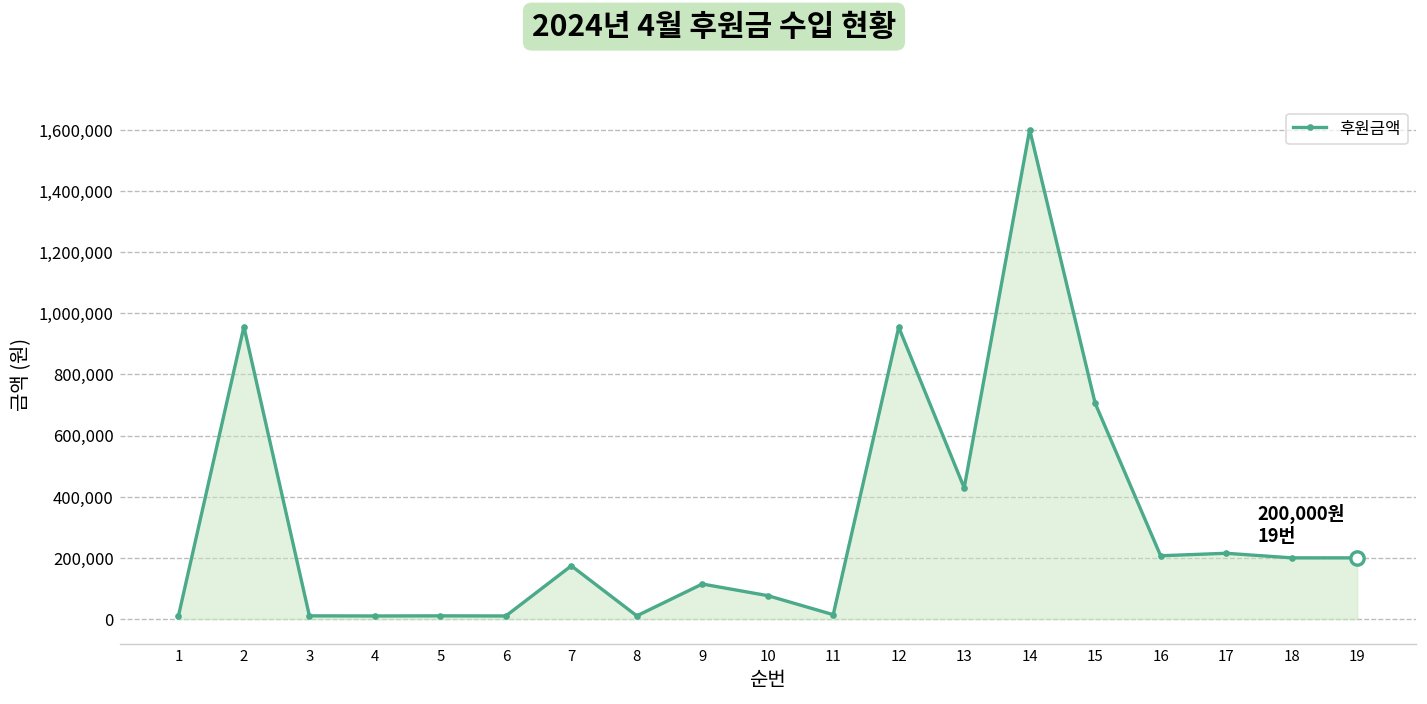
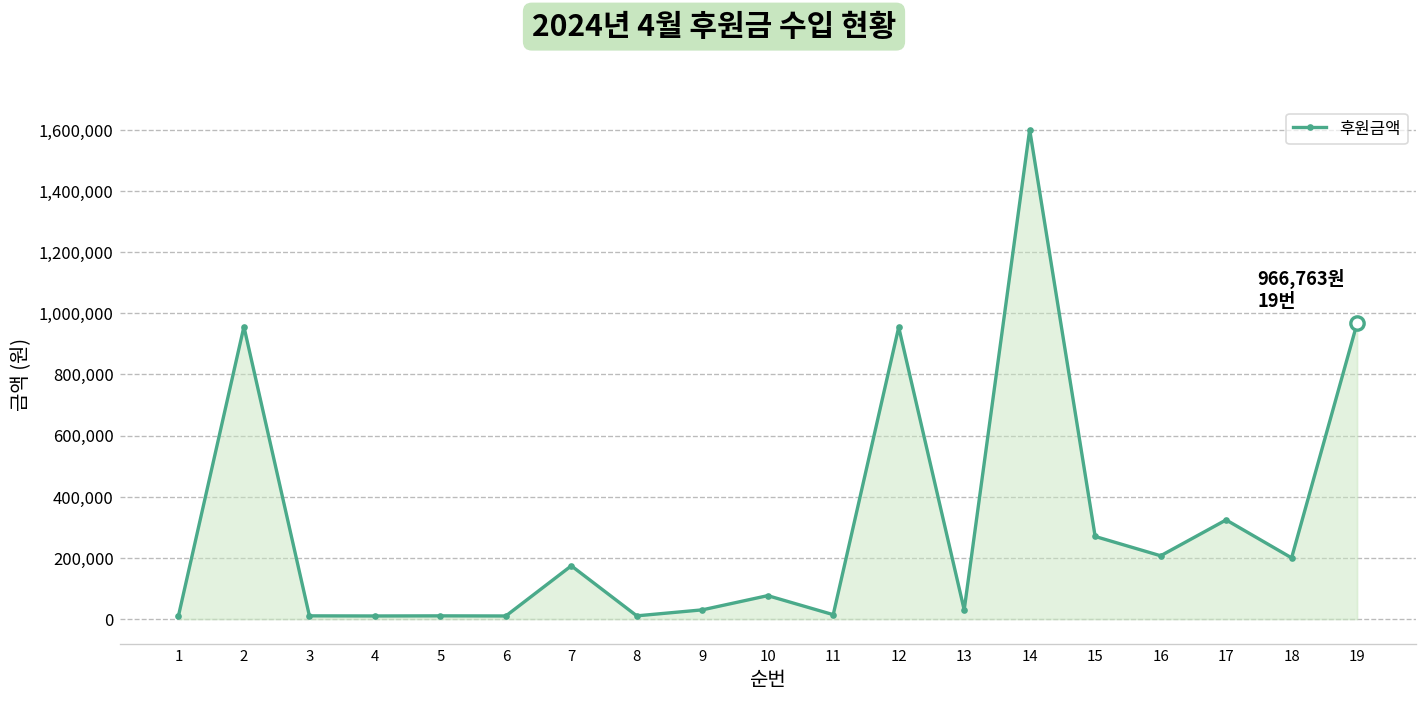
  {
    "후원금액": {
-     "9": "110,000",
-     "13": "430,000",
-     "15": "710,000",
-     "17": "220,000",
-     "19": "200,000원"
+     "9": "30,000",
+     "13": "30,000",
+     "15": "270,000",
+     "17": "320,000",
+     "19": "966,763원"
    }
  }
